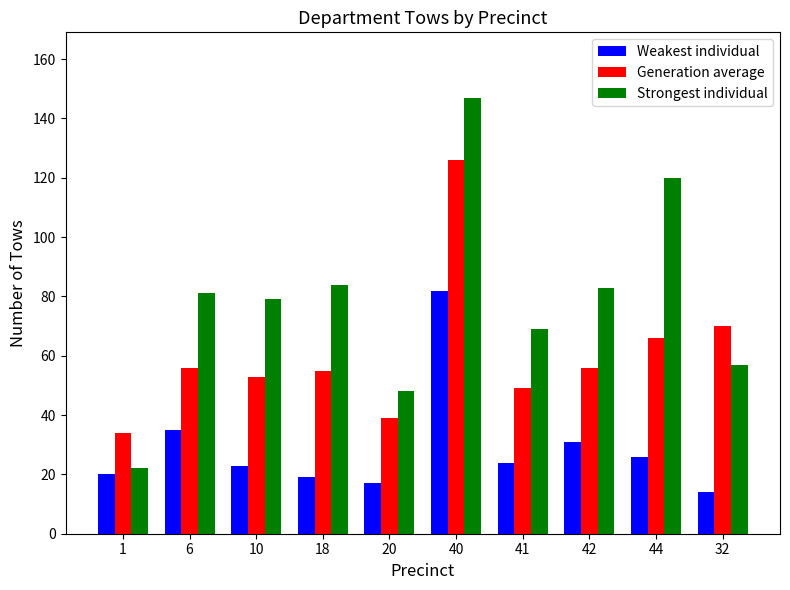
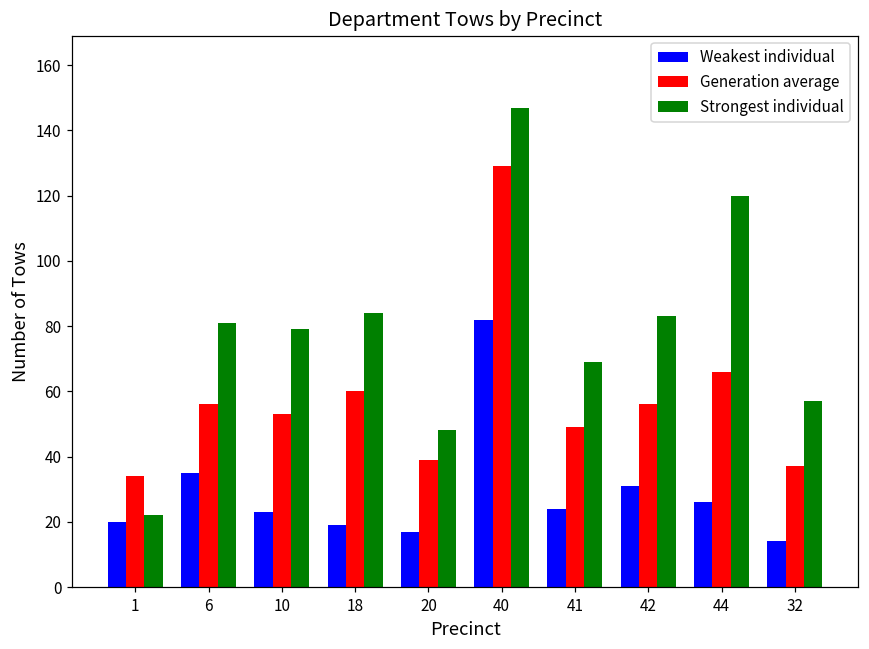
  {
    "Weakest individual": {
      "1": 20,
      "6": 35,
      "10": 23,
      "18": 19,
      "20": 17,
      "40": 82,
      "41": 24,
      "42": 31,
      "44": 26,
      "32": 14
    },
    "Generation average": {
      "1": 34,
      "6": 56,
      "10": 53,
-     "18": 55,
+     "18": 60,
      "20": 39,
-     "40": 126,
+     "40": 129,
      "41": 49,
      "42": 56,
      "44": 66,
-     "32": 70
+     "32": 37
    },
    "Strongest individual": {
      "1": 22,
      "6": 81,
      "10": 79,
      "18": 84,
      "20": 48,
      "40": 147,
      "41": 69,
      "42": 83,
      "44": 120,
      "32": 57
    }
  }
